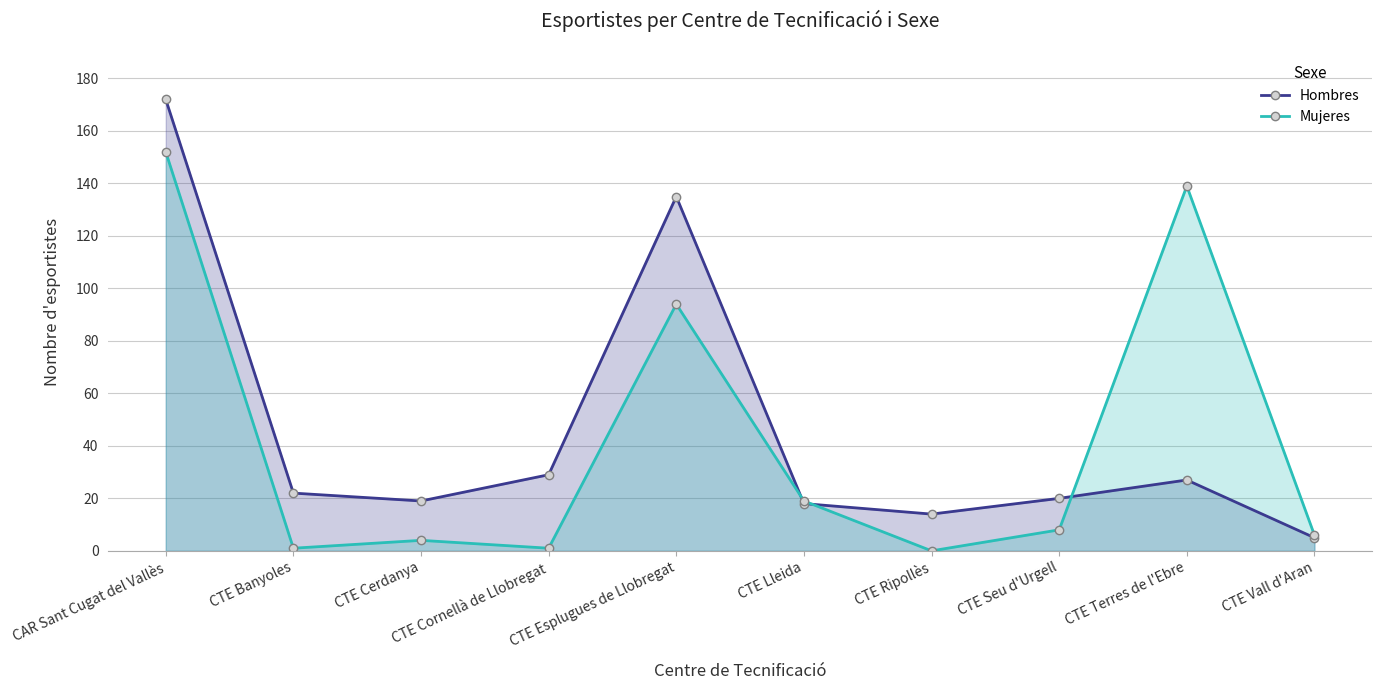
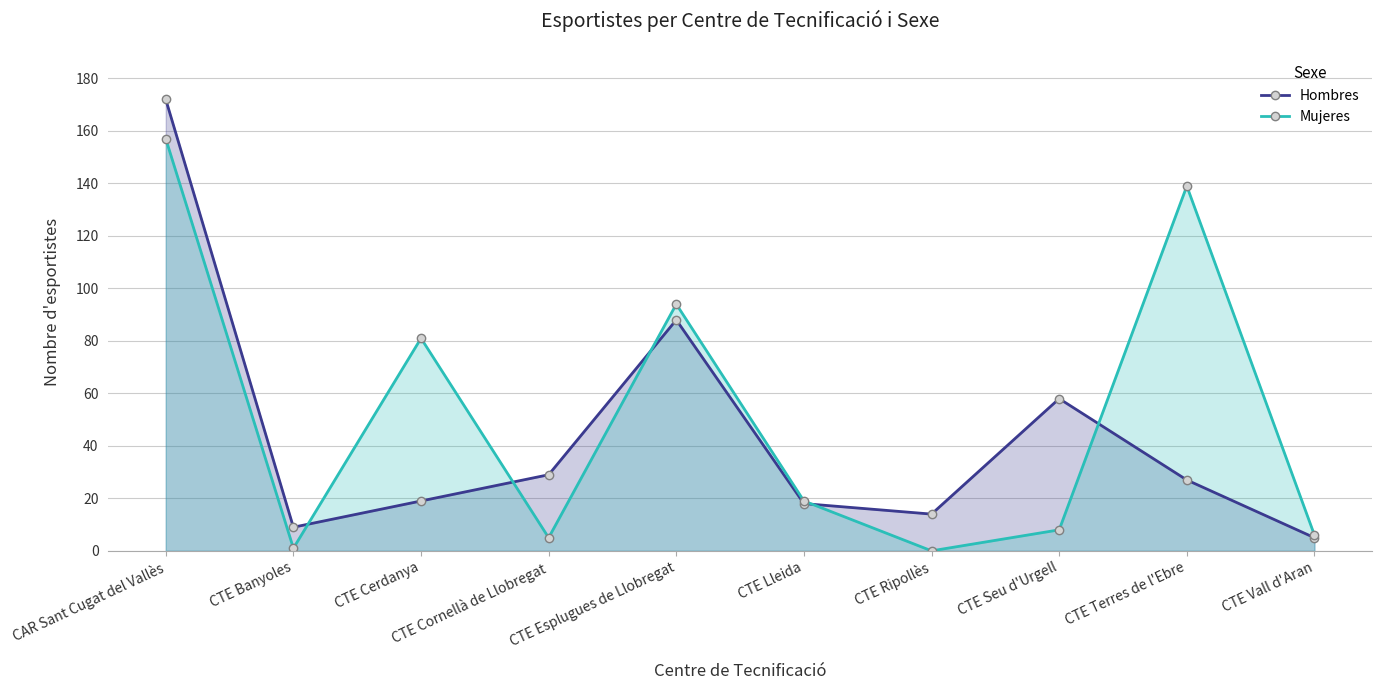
  {
    "Hombres": {
      "CAR Sant Cugat del Vallès": 172,
-     "CTE Banyoles": 22,
+     "CTE Banyoles": 9,
      "CTE Cerdanya": 19,
      "CTE Cornellà de Llobregat": 29,
-     "CTE Esplugues de Llobregat": 135,
+     "CTE Esplugues de Llobregat": 88,
      "CTE Lleida": 18,
      "CTE Ripollès": 14,
-     "CTE Seu d'Urgell": 20,
+     "CTE Seu d'Urgell": 58,
      "CTE Terres de l'Ebre": 27,
      "CTE Vall d'Aran": 5
    },
    "Mujeres": {
-     "CAR Sant Cugat del Vallès": 152,
+     "CAR Sant Cugat del Vallès": 157,
      "CTE Banyoles": 1,
-     "CTE Cerdanya": 4,
-     "CTE Cornellà de Llobregat": 1,
+     "CTE Cerdanya": 81,
+     "CTE Cornellà de Llobregat": 5,
      "CTE Esplugues de Llobregat": 94,
      "CTE Lleida": 19,
      "CTE Ripollès": 0,
      "CTE Seu d'Urgell": 8,
      "CTE Terres de l'Ebre": 139,
      "CTE Vall d'Aran": 6
    }
  }
